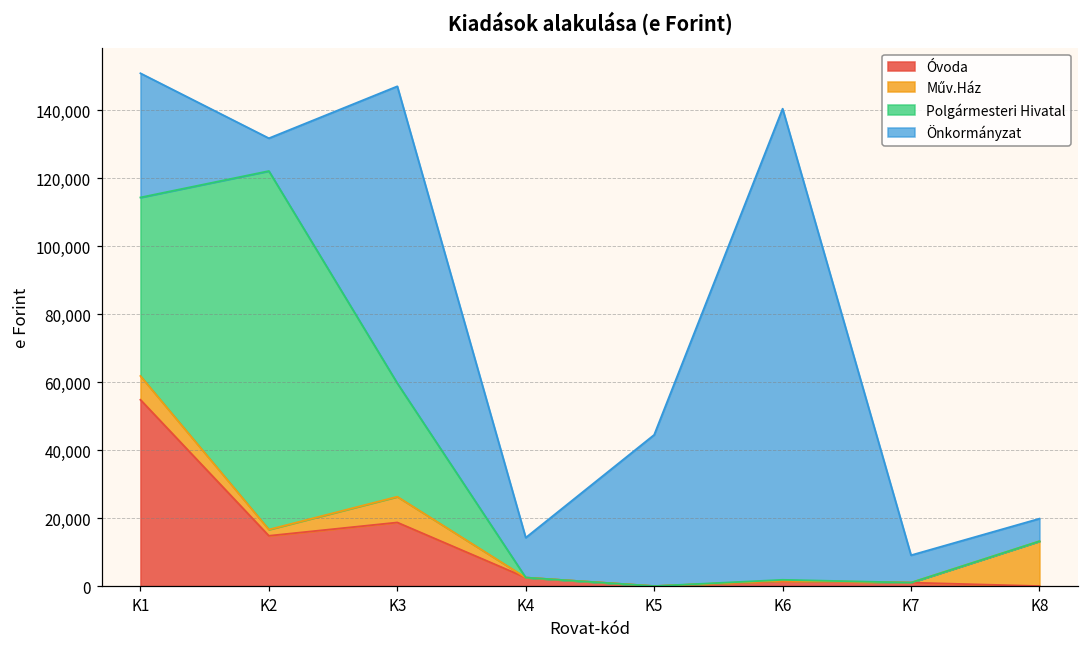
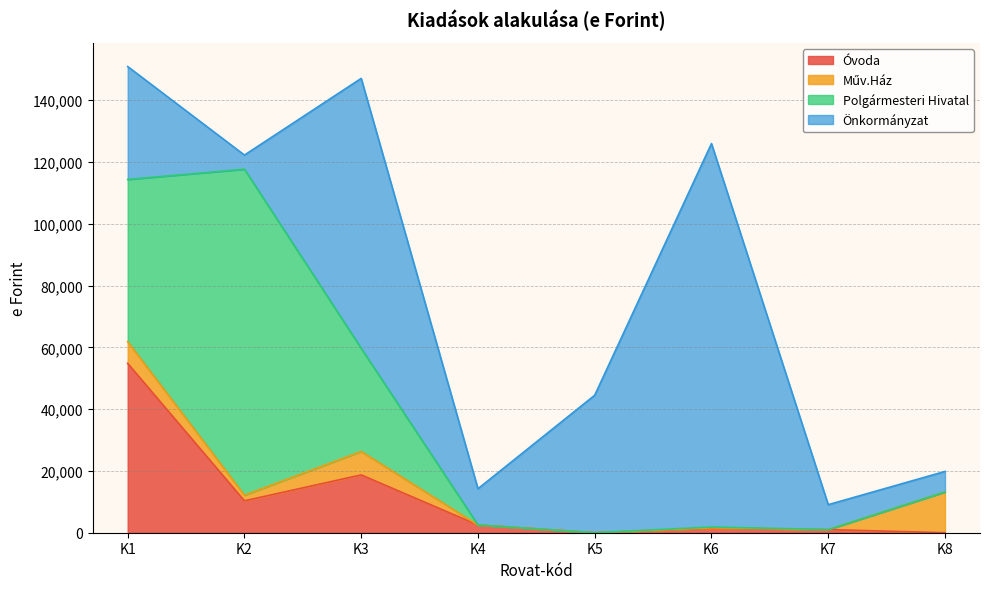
  {
    "Óvoda": {
      "K1": "55,000",
-     "K2": "15,000",
+     "K2": "10,000",
      "K3": "19,000",
      "K8": "0"
    },
    "Műv.Ház": {
      "K1": "7,000",
      "K2": "2,000",
      "K3": "8,000"
    },
    "Polgármesteri Hivatal": {
      "K1": "53,000",
      "K2": "105,000",
      "K3": "33,000"
    },
    "Önkormányzat": {
      "K1": "37,000",
-     "K2": "10,000",
+     "K2": "5,000",
      "K3": "87,000",
      "K4": "12,000",
      "K5": "44,000",
-     "K6": "139,000",
+     "K6": "124,000",
      "K7": "8,000",
      "K8": "7,000"
    }
  }
